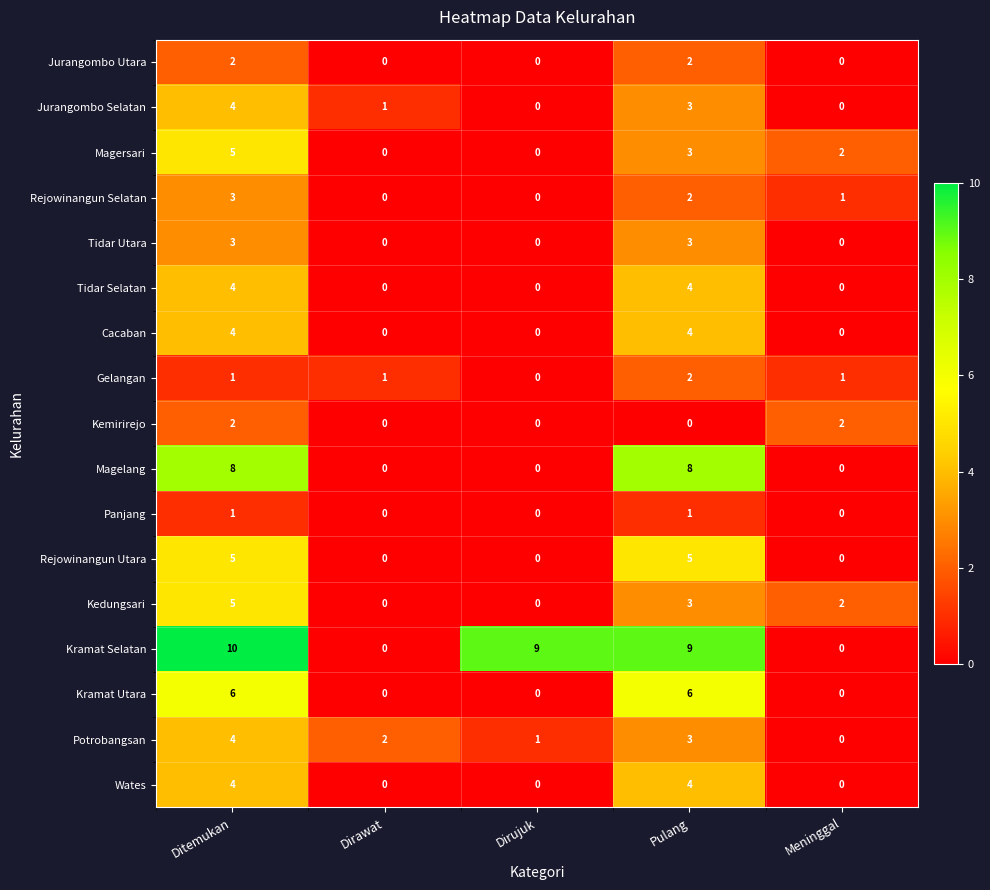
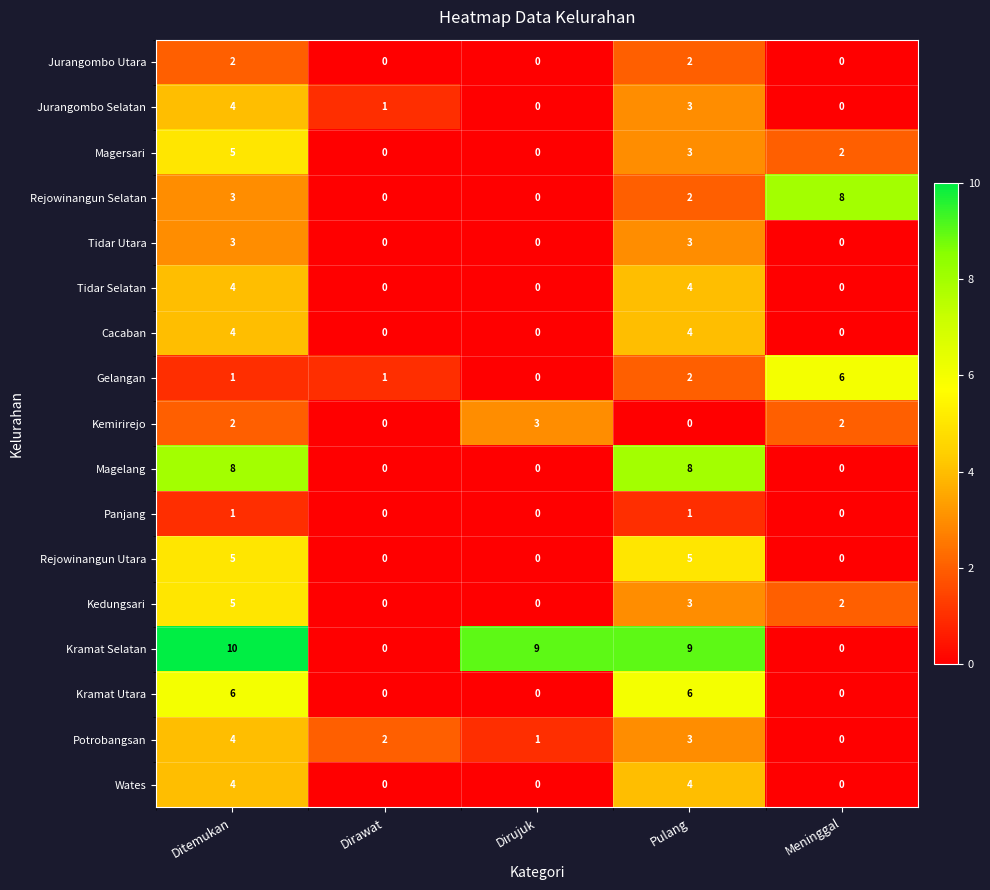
  {
    "Jurangombo Utara": {
      "Ditemukan": 2,
      "Dirawat": 0,
      "Dirujuk": 0,
      "Pulang": 2,
      "Meninggal": 0
    },
    "Jurangombo Selatan": {
      "Ditemukan": 4,
      "Dirawat": 1,
      "Dirujuk": 0,
      "Pulang": 3,
      "Meninggal": 0
    },
    "Magersari": {
      "Ditemukan": 5,
      "Dirawat": 0,
      "Dirujuk": 0,
      "Pulang": 3,
      "Meninggal": 2
    },
    "Rejowinangun Selatan": {
      "Ditemukan": 3,
      "Dirawat": 0,
      "Dirujuk": 0,
      "Pulang": 2,
-     "Meninggal": 1
+     "Meninggal": 8
    },
    "Tidar Utara": {
      "Ditemukan": 3,
      "Dirawat": 0,
      "Dirujuk": 0,
      "Pulang": 3,
      "Meninggal": 0
    },
    "Tidar Selatan": {
      "Ditemukan": 4,
      "Dirawat": 0,
      "Dirujuk": 0,
      "Pulang": 4,
      "Meninggal": 0
    },
    "Cacaban": {
      "Ditemukan": 4,
      "Dirawat": 0,
      "Dirujuk": 0,
      "Pulang": 4,
      "Meninggal": 0
    },
    "Gelangan": {
      "Ditemukan": 1,
      "Dirawat": 1,
      "Dirujuk": 0,
      "Pulang": 2,
-     "Meninggal": 1
+     "Meninggal": 6
    },
    "Kemirirejo": {
      "Ditemukan": 2,
      "Dirawat": 0,
-     "Dirujuk": 0,
+     "Dirujuk": 3,
      "Pulang": 0,
      "Meninggal": 2
    },
    "Magelang": {
      "Ditemukan": 8,
      "Dirawat": 0,
      "Dirujuk": 0,
      "Pulang": 8,
      "Meninggal": 0
    },
    "Panjang": {
      "Ditemukan": 1,
      "Dirawat": 0,
      "Dirujuk": 0,
      "Pulang": 1,
      "Meninggal": 0
    },
    "Rejowinangun Utara": {
      "Ditemukan": 5,
      "Dirawat": 0,
      "Dirujuk": 0,
      "Pulang": 5,
      "Meninggal": 0
    },
    "Kedungsari": {
      "Ditemukan": 5,
      "Dirawat": 0,
      "Dirujuk": 0,
      "Pulang": 3,
      "Meninggal": 2
    },
    "Kramat Selatan": {
      "Ditemukan": 10,
      "Dirawat": 0,
      "Dirujuk": 9,
      "Pulang": 9,
      "Meninggal": 0
    },
    "Kramat Utara": {
      "Ditemukan": 6,
      "Dirawat": 0,
      "Dirujuk": 0,
      "Pulang": 6,
      "Meninggal": 0
    },
    "Potrobangsan": {
      "Ditemukan": 4,
      "Dirawat": 2,
      "Dirujuk": 1,
      "Pulang": 3,
      "Meninggal": 0
    },
    "Wates": {
      "Ditemukan": 4,
      "Dirawat": 0,
      "Dirujuk": 0,
      "Pulang": 4,
      "Meninggal": 0
    }
  }
